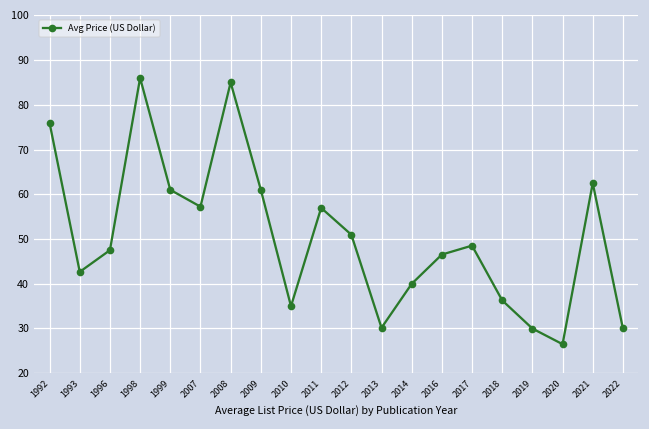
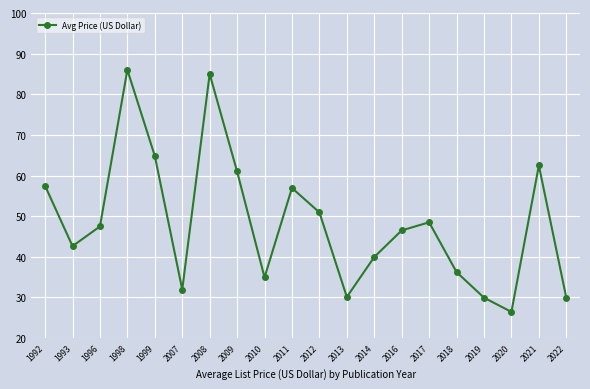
  {
-   "1992": 76,
+   "1992": 57,
    "1993": 43,
    "1996": 47,
    "1998": 86,
-   "1999": 61,
-   "2007": 57,
+   "1999": 65,
+   "2007": 32,
    "2008": 85,
    "2009": 61,
    "2010": 35,
    "2011": 57,
    "2012": 51,
    "2013": 30,
    "2014": 40,
    "2016": 47,
    "2017": 49,
    "2018": 36,
    "2019": 30,
    "2020": 26,
    "2021": 62,
    "2022": 30
  }
